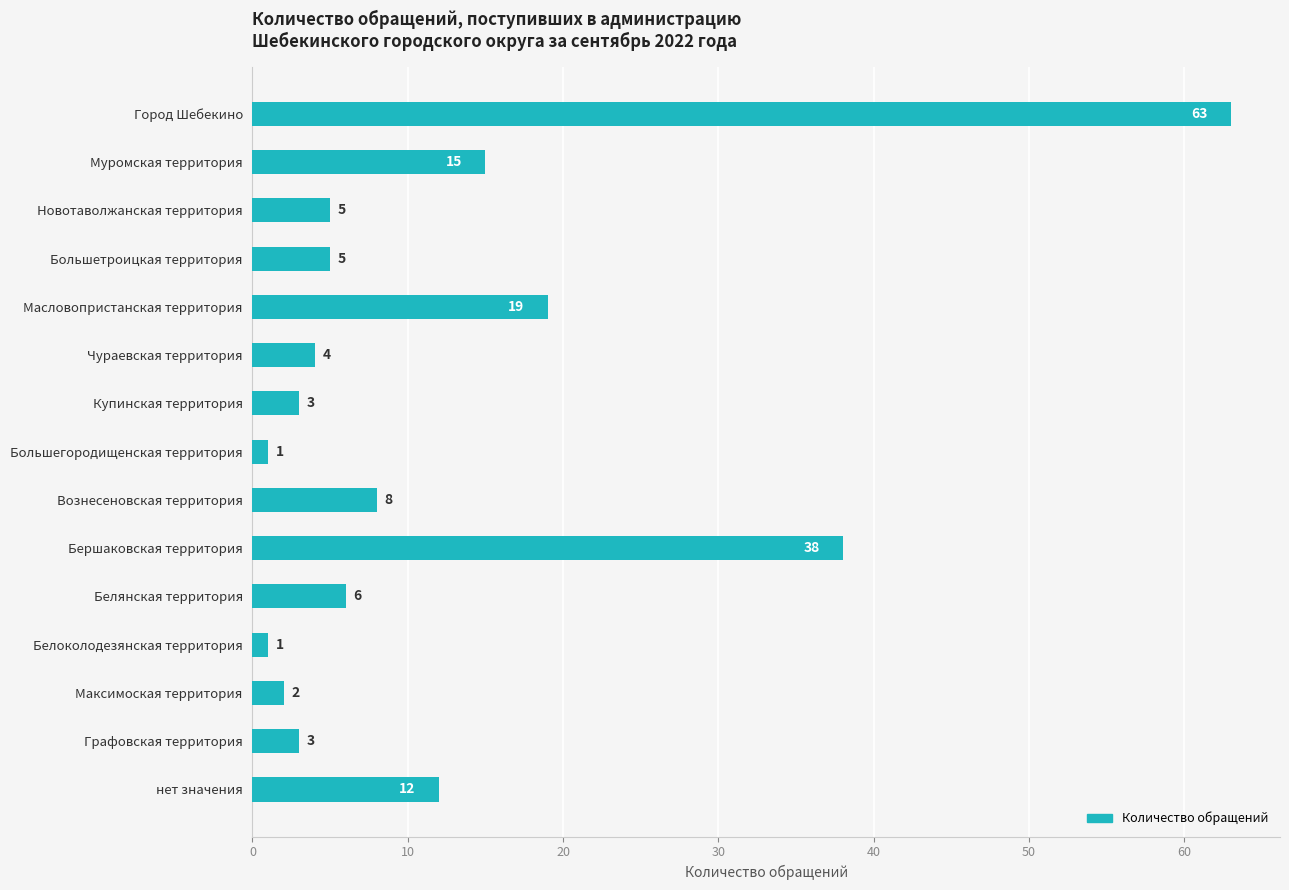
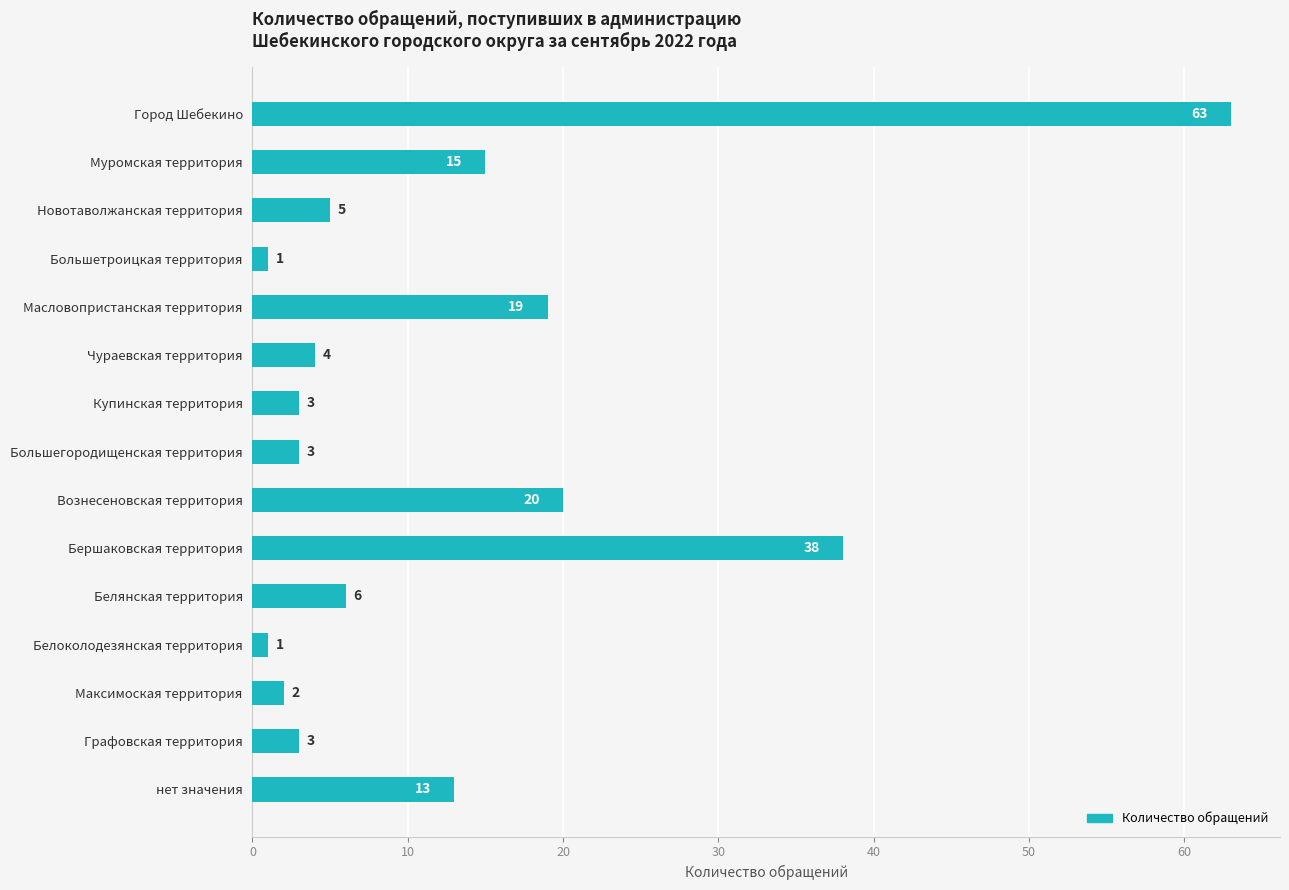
  {
    "Город Шебекино": 63,
    "Муромская территория": 15,
    "Новотаволжанская территория": 5,
-   "Большетроицкая территория": 5,
+   "Большетроицкая территория": 1,
    "Масловопристанская территория": 19,
    "Чураевская территория": 4,
    "Купинская территория": 3,
-   "Большегородищенская территория": 1,
-   "Вознесеновская территория": 8,
+   "Большегородищенская территория": 3,
+   "Вознесеновская территория": 20,
    "Бершаковская территория": 38,
    "Белянская территория": 6,
    "Белоколодезянская территория": 1,
    "Максимоская территория": 2,
    "Графовская территория": 3,
-   "нет значения": 12
+   "нет значения": 13
  }
